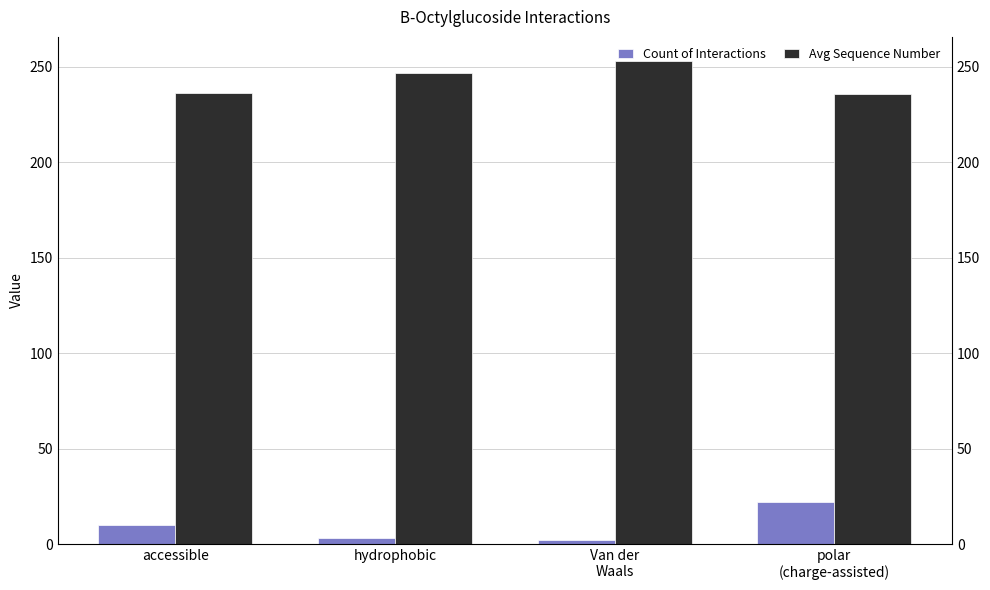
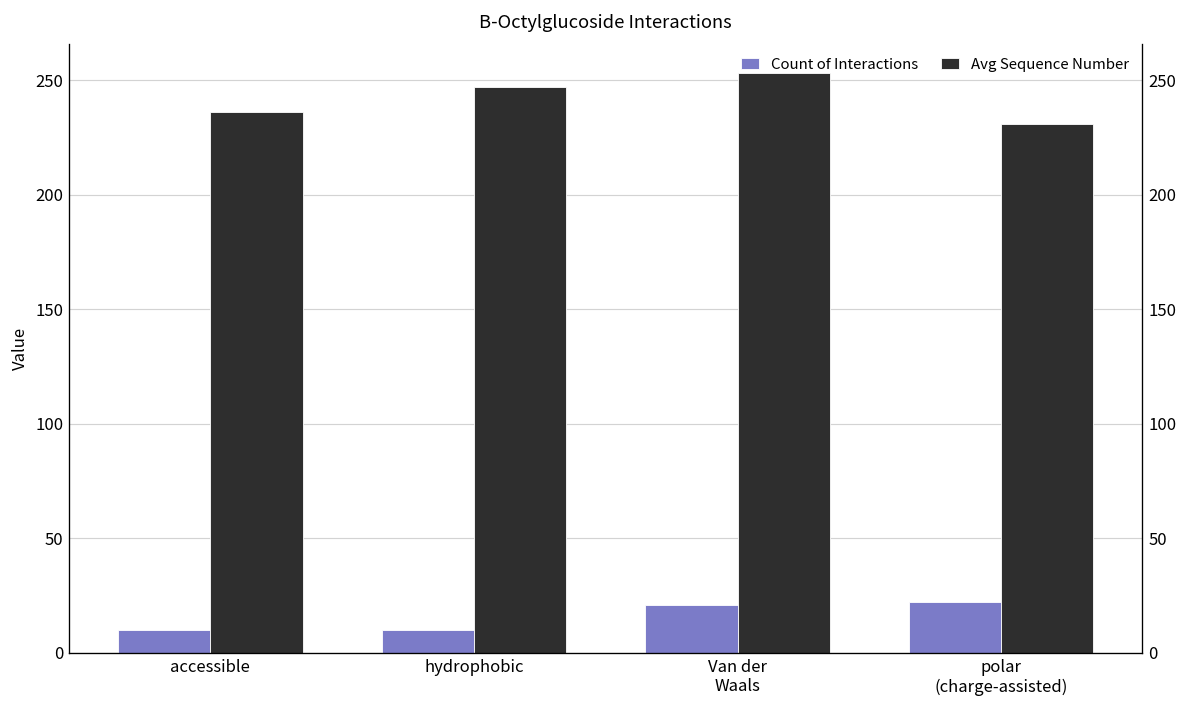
  {
    "Count of Interactions": {
      "accessible": 10,
-     "hydrophobic": 3,
-     "Van der Waals": 2,
+     "hydrophobic": 10,
+     "Van der Waals": 21,
      "polar (charge-assisted)": 22
    },
    "Avg Sequence Number": {
      "accessible": 236,
      "hydrophobic": 247,
      "Van der Waals": 253,
-     "polar (charge-assisted)": 236
+     "polar (charge-assisted)": 231
    }
  }
